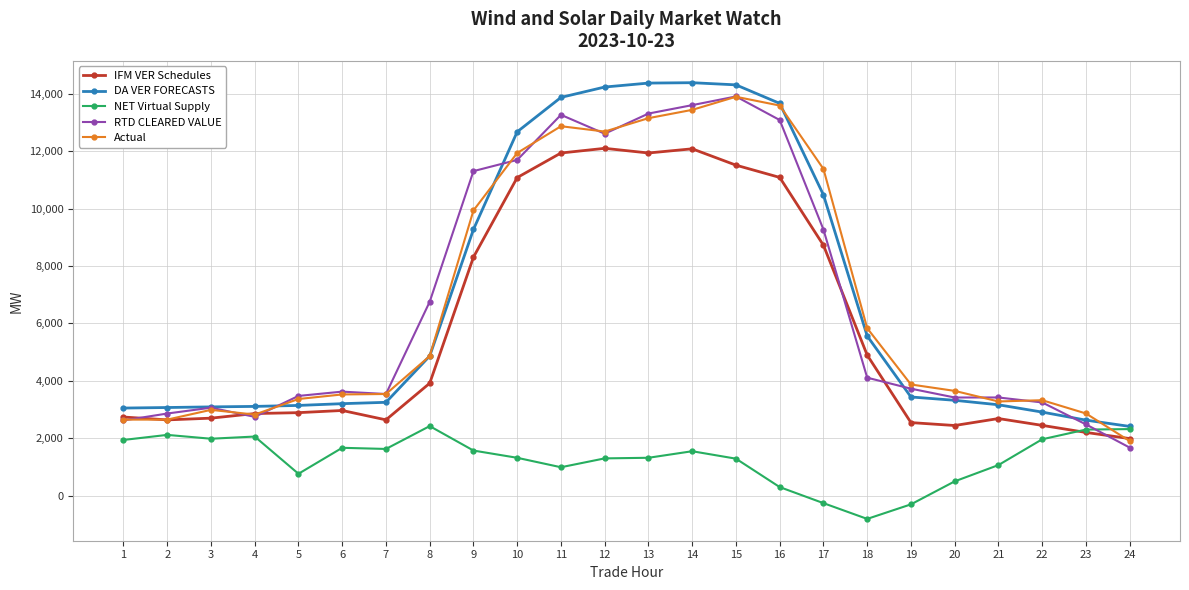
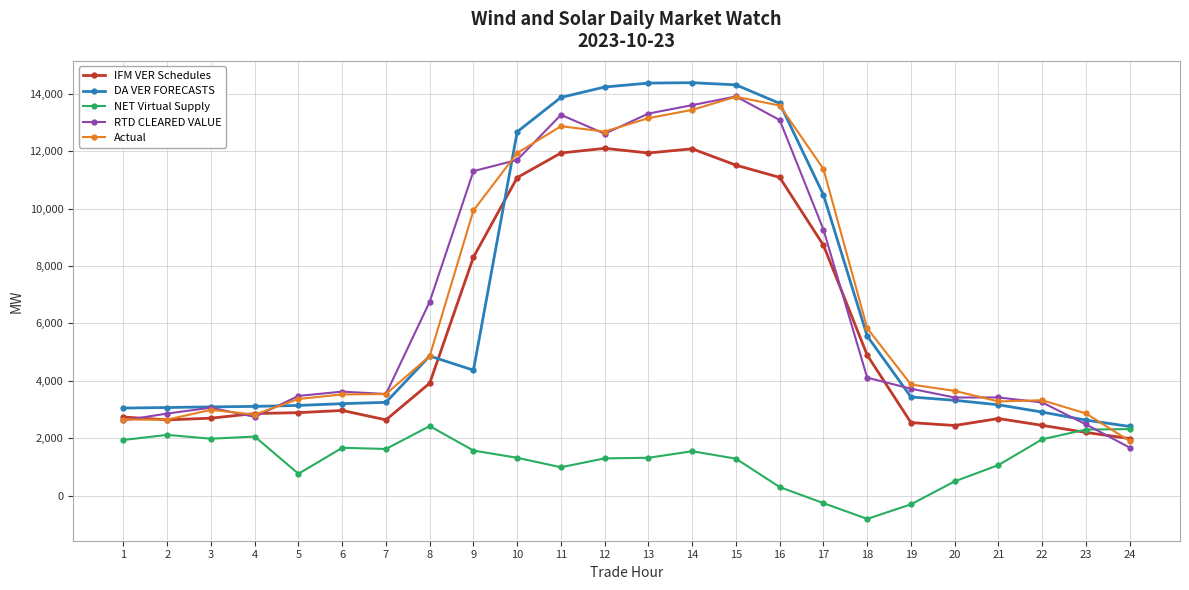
  {
    "IFM VER Schedules": {
      "1": "2,700",
      "3": "2,700",
      "5": "2,900",
      "6": "3,000",
      "7": "2,600",
      "8": "3,900",
      "9": "8,300",
      "10": "11,100",
      "11": "11,900",
      "12": "12,100",
      "13": "11,900",
      "14": "12,100",
      "15": "11,500",
      "16": "11,100",
      "17": "8,700",
      "18": "4,900",
      "19": "2,500",
      "20": "2,400",
      "21": "2,700",
      "22": "2,400",
      "23": "2,200"
    },
    "DA VER FORECASTS": {
      "1": "3,100",
      "2": "3,100",
      "4": "3,100",
      "5": "3,100",
      "6": "3,200",
      "7": "3,300",
-     "9": "9,300",
+     "9": "4,400",
      "10": "12,700",
      "11": "13,900",
      "12": "14,200",
      "13": "14,400",
      "14": "14,400",
      "15": "14,300",
      "17": "10,500",
      "18": "5,600",
      "19": "3,400",
      "20": "3,300",
      "21": "3,200",
      "22": "2,900",
      "23": "2,600",
      "24": "2,400"
    },
    "NET Virtual Supply": {
      "1": "1,900",
      "2": "2,100",
      "3": "2,000",
      "4": "2,100",
      "5": "800",
      "6": "1,700",
      "7": "1,600",
      "8": "2,400",
      "9": "1,600",
      "10": "1,300",
      "11": "1,000",
      "12": "1,300",
      "13": "1,300",
      "14": "1,500",
      "15": "1,300",
      "16": "300",
      "17": "-300",
      "18": "-800",
      "19": "-300",
      "20": "500",
      "21": "1,100",
      "22": "2,000",
      "23": "2,300",
      "24": "2,300"
    },
    "RTD CLEARED VALUE": {
      "2": "2,900",
      "5": "3,500",
      "6": "3,600",
      "8": "6,800",
      "9": "11,300",
      "10": "11,700",
      "11": "13,300",
      "13": "13,300",
      "14": "13,600",
      "16": "13,100",
      "17": "9,300",
      "18": "4,100",
      "19": "3,700",
      "20": "3,400",
      "21": "3,400",
      "23": "2,500",
      "24": "1,700"
    },
    "Actual": {
      "5": "3,400",
      "6": "3,500",
      "9": "9,900",
      "10": "11,900",
      "11": "12,900",
      "13": "13,200",
      "14": "13,400",
      "17": "11,400",
      "18": "5,800",
      "19": "3,900",
      "20": "3,700",
      "21": "3,300",
      "23": "2,900"
    }
  }
